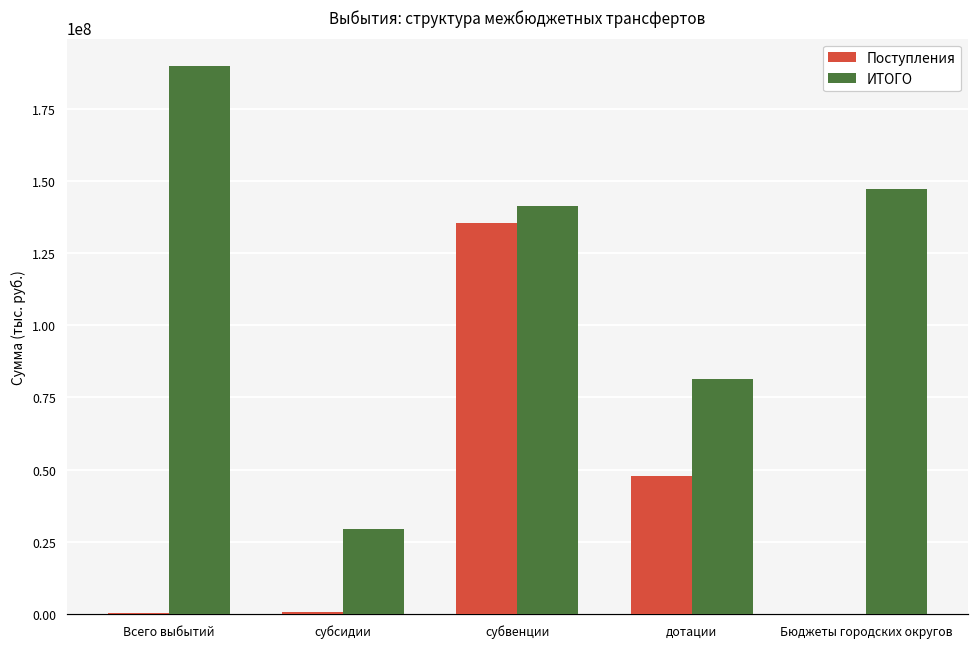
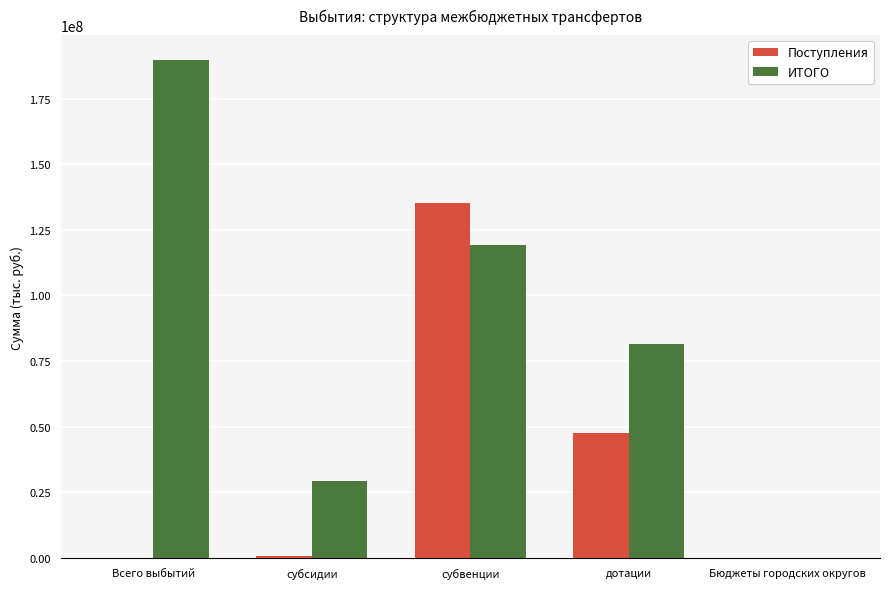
  {
    "Поступления": {
      "субвенции": 135000000,
      "дотации": 48000000
    },
    "ИТОГО": {
      "Всего выбытий": 190000000,
      "субсидии": 30000000,
-     "субвенции": 141000000,
+     "субвенции": 119000000,
      "дотации": 81000000,
-     "Бюджеты городских округов": 147000000
+     "Бюджеты городских округов": 0
    }
  }
